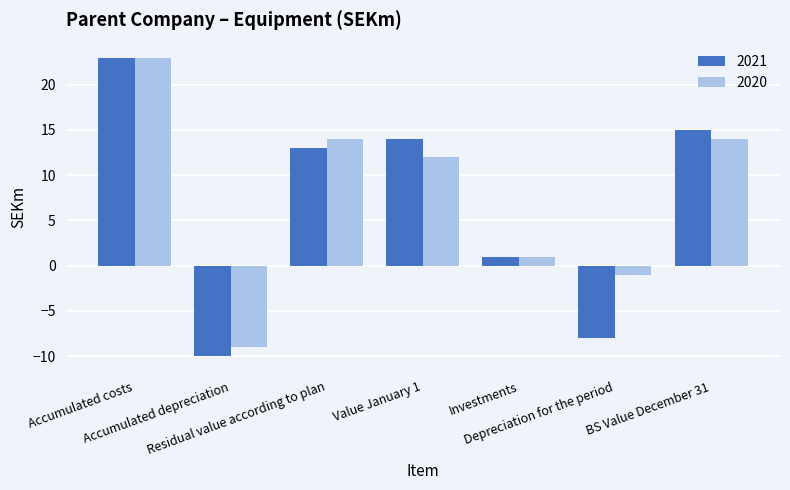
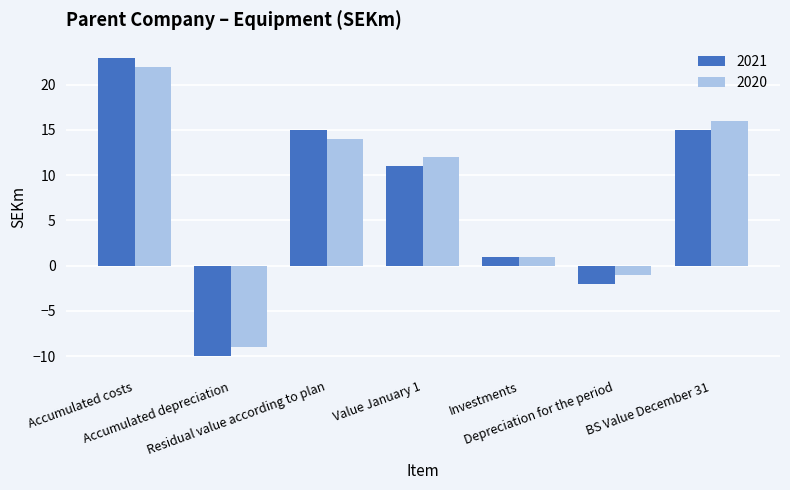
  {
    "2021": {
      "Accumulated costs": 23,
      "Accumulated depreciation": -10,
-     "Residual value according to plan": 13,
-     "Value January 1": 14,
+     "Residual value according to plan": 15,
+     "Value January 1": 11,
      "Investments": 1,
-     "Depreciation for the period": -8,
+     "Depreciation for the period": -2,
      "BS Value December 31": 15
    },
    "2020": {
-     "Accumulated costs": 23,
+     "Accumulated costs": 22,
      "Accumulated depreciation": -9,
      "Residual value according to plan": 14,
      "Value January 1": 12,
      "Investments": 1,
      "Depreciation for the period": -1,
-     "BS Value December 31": 14
+     "BS Value December 31": 16
    }
  }
